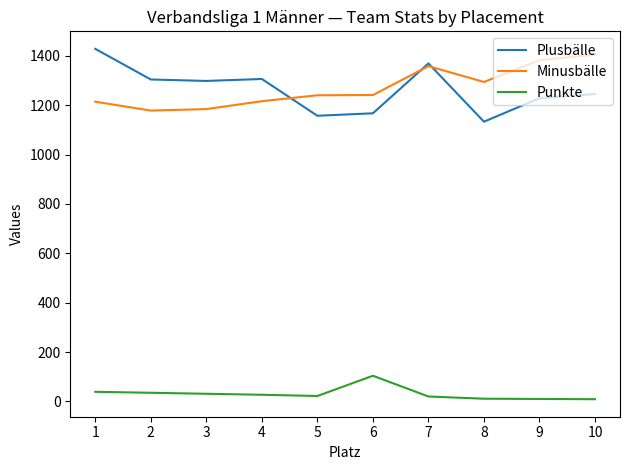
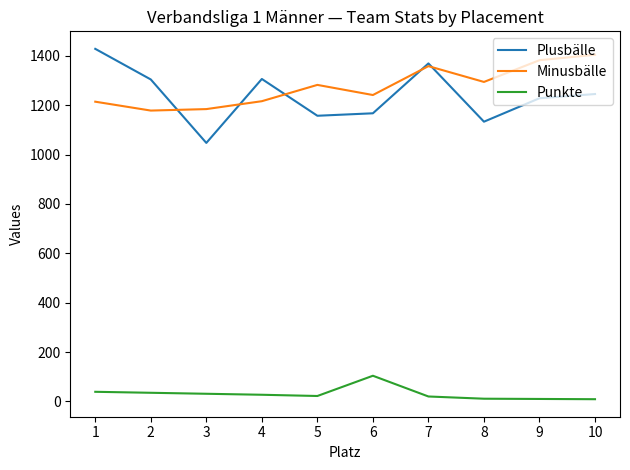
  {
    "Plusbälle": {
      "1": 1430,
      "2": 1300,
-     "3": 1300,
+     "3": 1050,
      "4": 1310,
      "5": 1160,
      "6": 1170,
      "7": 1370,
      "8": 1130
    },
    "Minusbälle": {
      "1": 1210,
      "2": 1180,
      "3": 1180,
      "4": 1220,
-     "5": 1240,
+     "5": 1280,
      "6": 1240,
      "7": 1360,
      "8": 1290
    },
    "Punkte": {
      "1": 40,
      "2": 40,
      "3": 30,
      "4": 30,
      "5": 20,
      "6": 100,
      "7": 20,
      "8": 10,
      "9": 10,
      "10": 10
    }
  }
